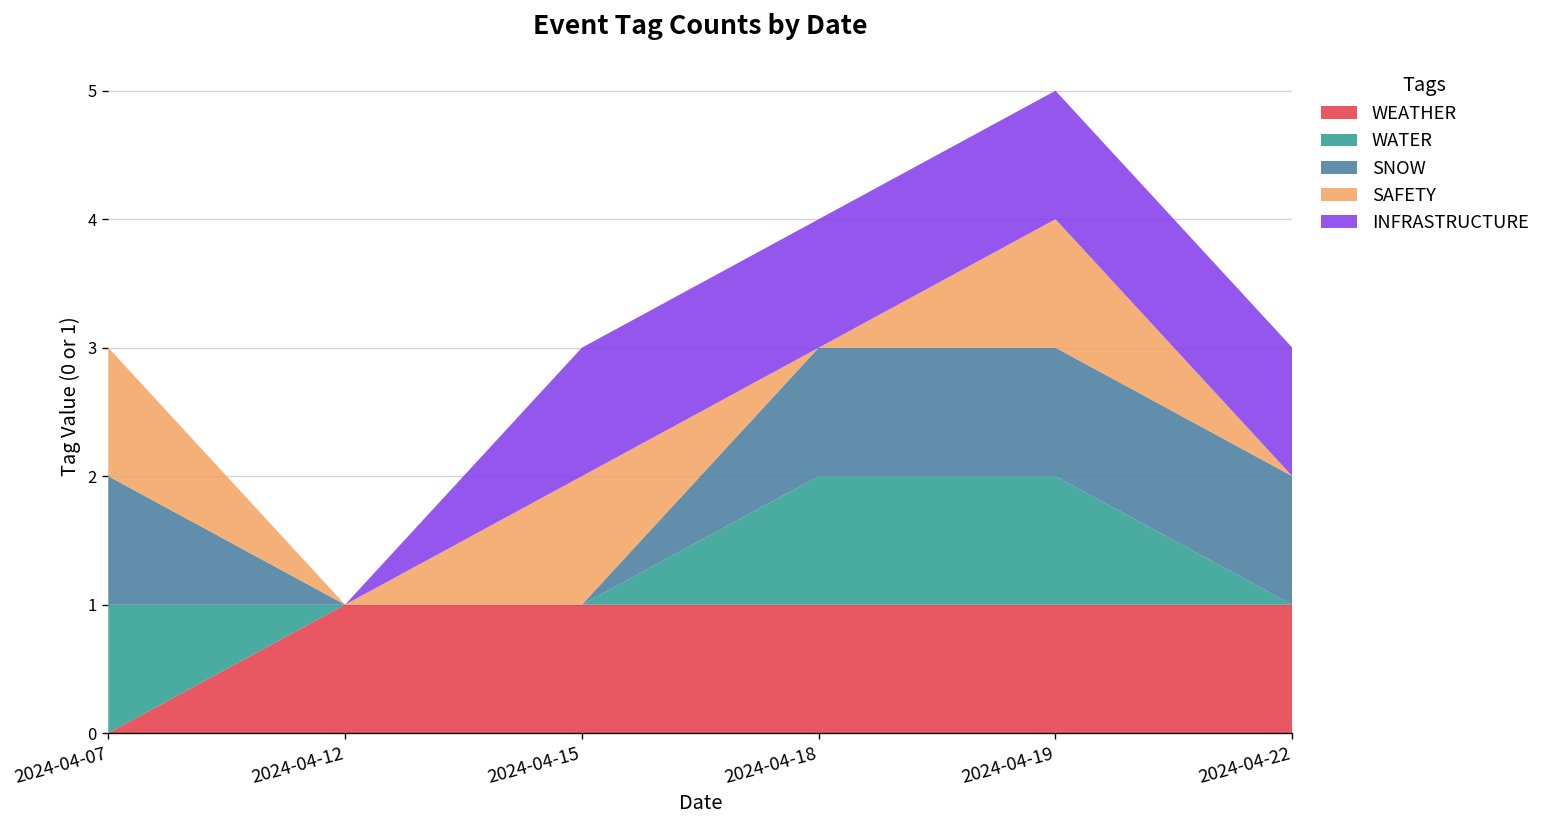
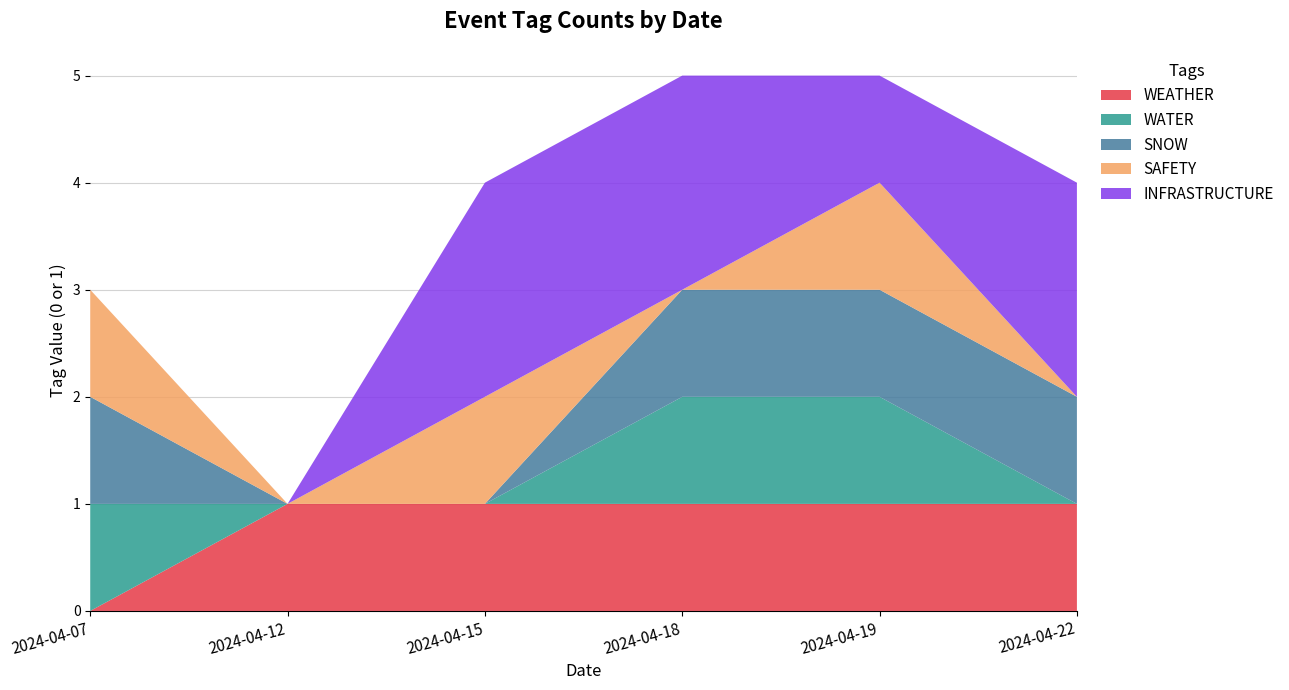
  {
    "WEATHER": {
      "2024-04-07": 0,
      "2024-04-18": 1,
      "2024-04-19": 1
    },
    "SAFETY": {
      "2024-04-15": 1,
      "2024-04-19": 1
    },
    "INFRASTRUCTURE": {
-     "2024-04-15": 1,
-     "2024-04-18": 1,
+     "2024-04-15": 2,
+     "2024-04-18": 2,
      "2024-04-19": 1,
-     "2024-04-22": 1
+     "2024-04-22": 2
    }
  }
